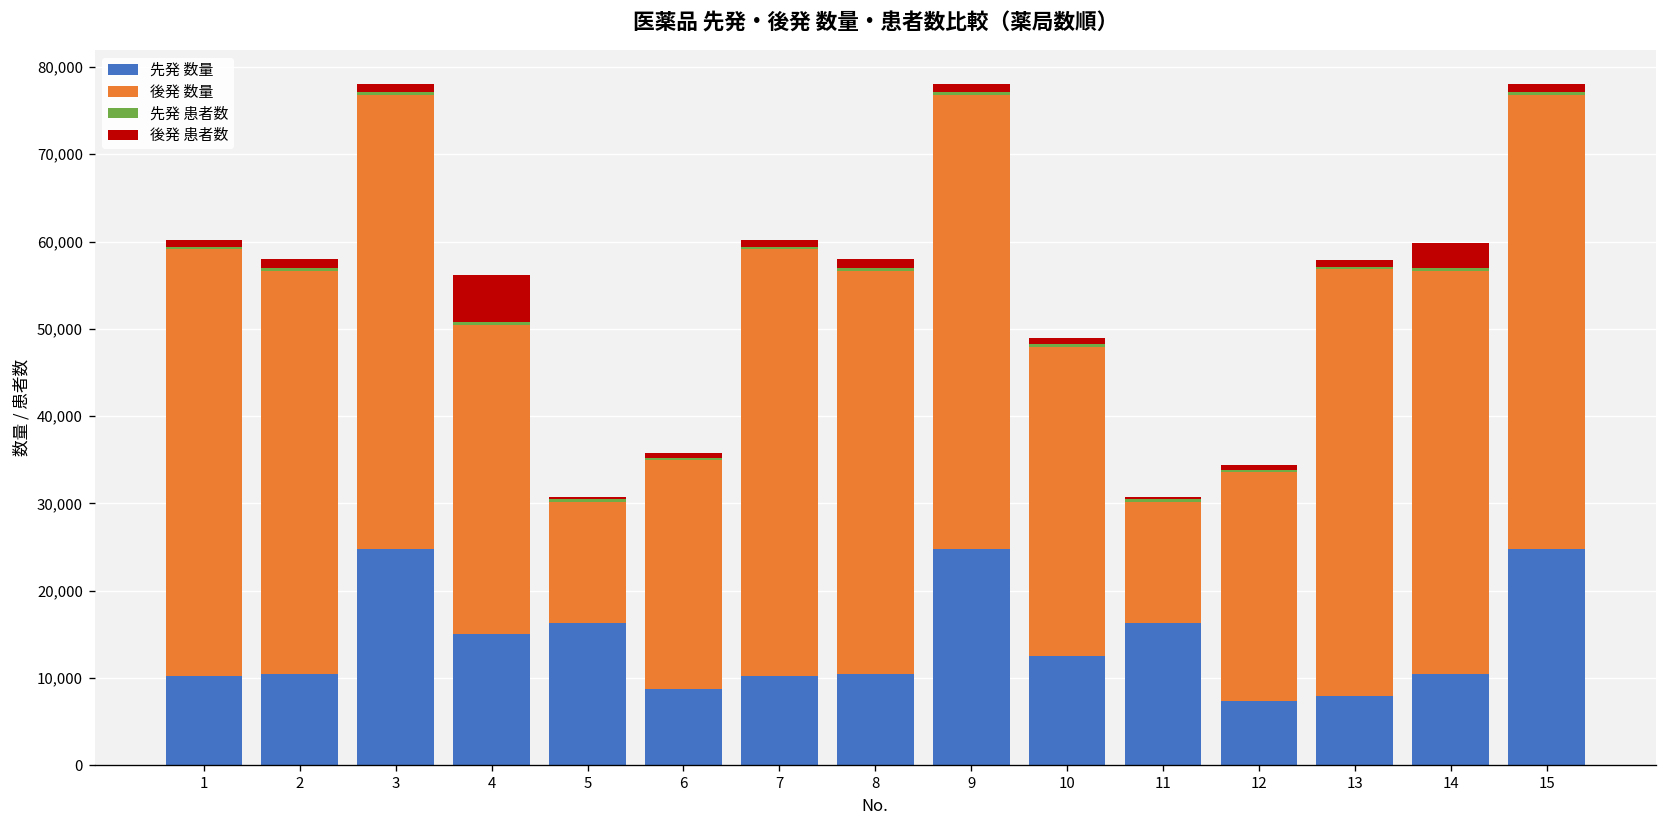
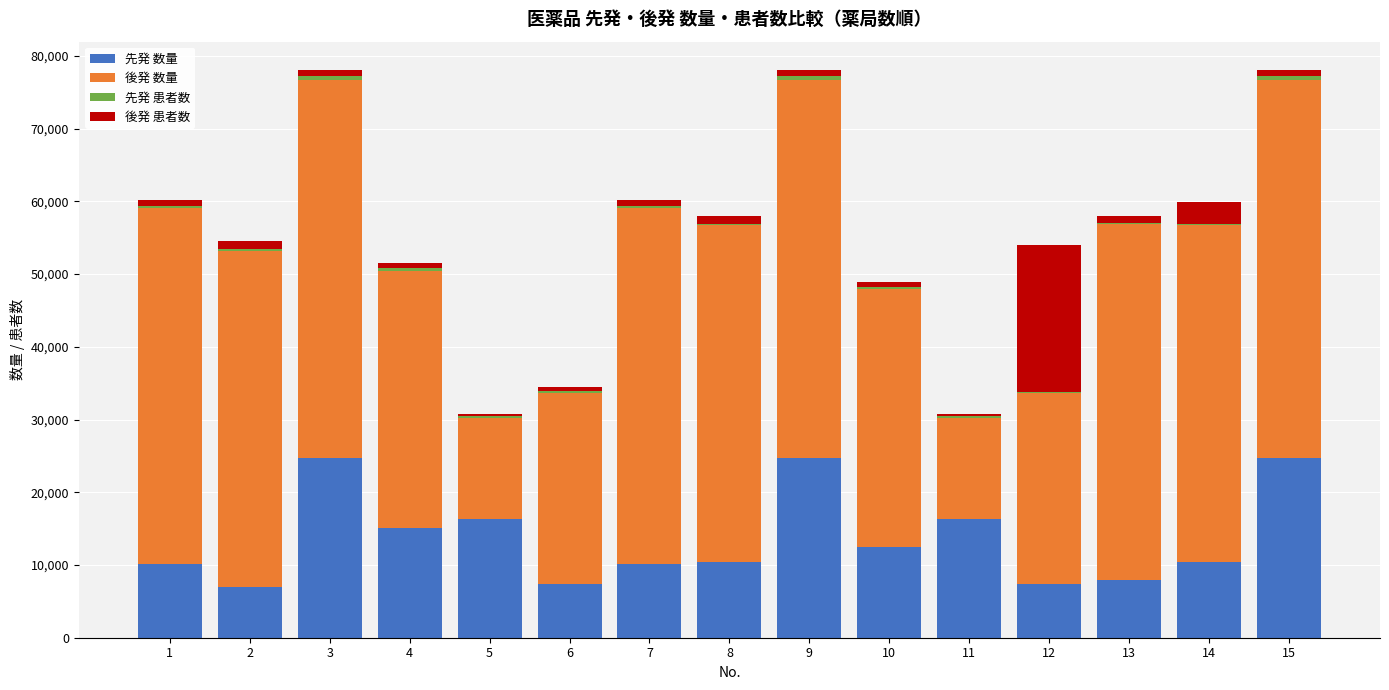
  {
    "先発 数量": {
      "1": "10,000",
-     "2": "10,000",
+     "2": "7,000",
      "3": "25,000",
      "4": "15,000",
      "5": "16,000",
-     "6": "9,000",
+     "6": "7,000",
      "7": "10,000",
      "8": "10,000",
      "9": "25,000",
      "10": "13,000",
      "11": "16,000",
      "12": "7,000",
      "13": "8,000",
      "14": "10,000",
      "15": "25,000"
    },
    "後発 数量": {
      "1": "49,000",
      "2": "46,000",
      "3": "52,000",
      "4": "35,000",
      "5": "14,000",
      "6": "26,000",
      "7": "49,000",
      "8": "46,000",
      "9": "52,000",
      "10": "35,000",
      "11": "14,000",
      "12": "26,000",
      "13": "49,000",
      "14": "46,000",
      "15": "52,000"
    },
    "先発 患者数": {
      "3": "0",
      "9": "0",
      "15": "0"
    },
    "後発 患者数": {
      "1": "1,000",
      "2": "1,000",
      "3": "1,000",
-     "4": "5,000",
+     "4": "1,000",
      "6": "1,000",
      "7": "1,000",
      "8": "1,000",
      "9": "1,000",
      "10": "1,000",
-     "12": "1,000",
+     "12": "20,000",
      "13": "1,000",
      "14": "3,000",
      "15": "1,000"
    }
  }
